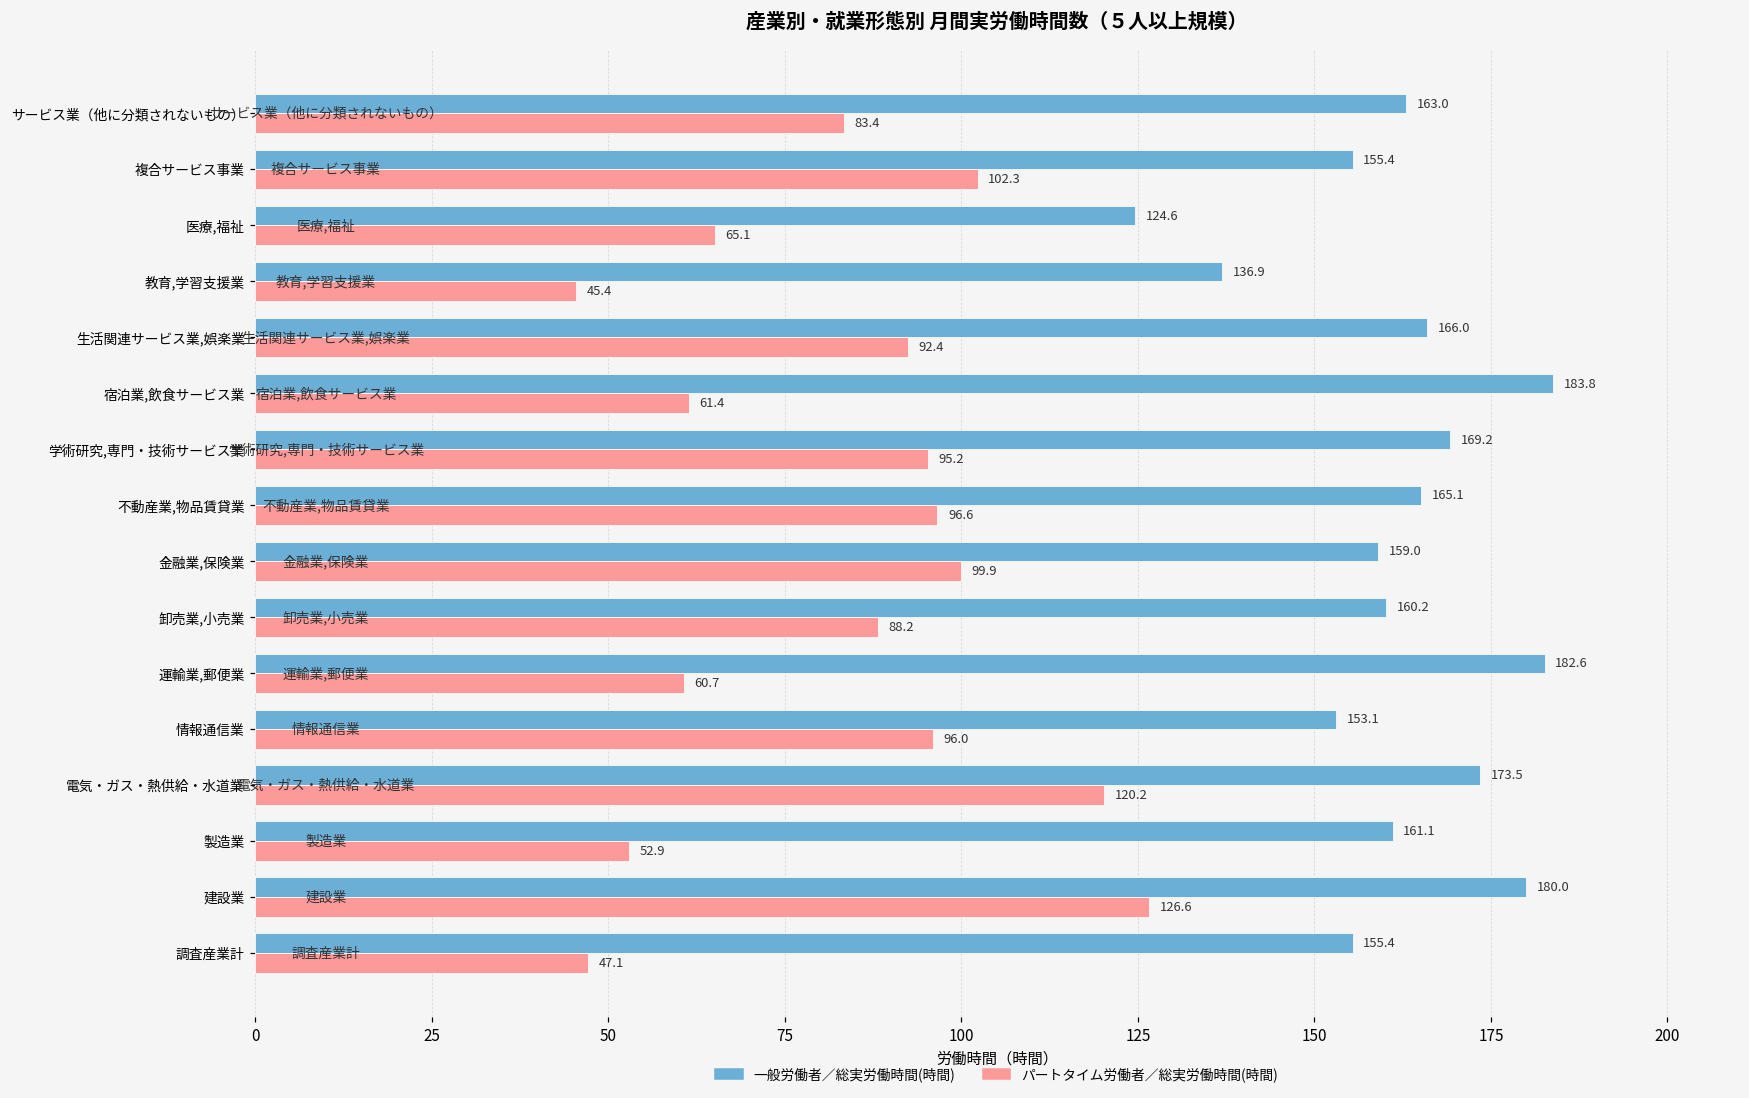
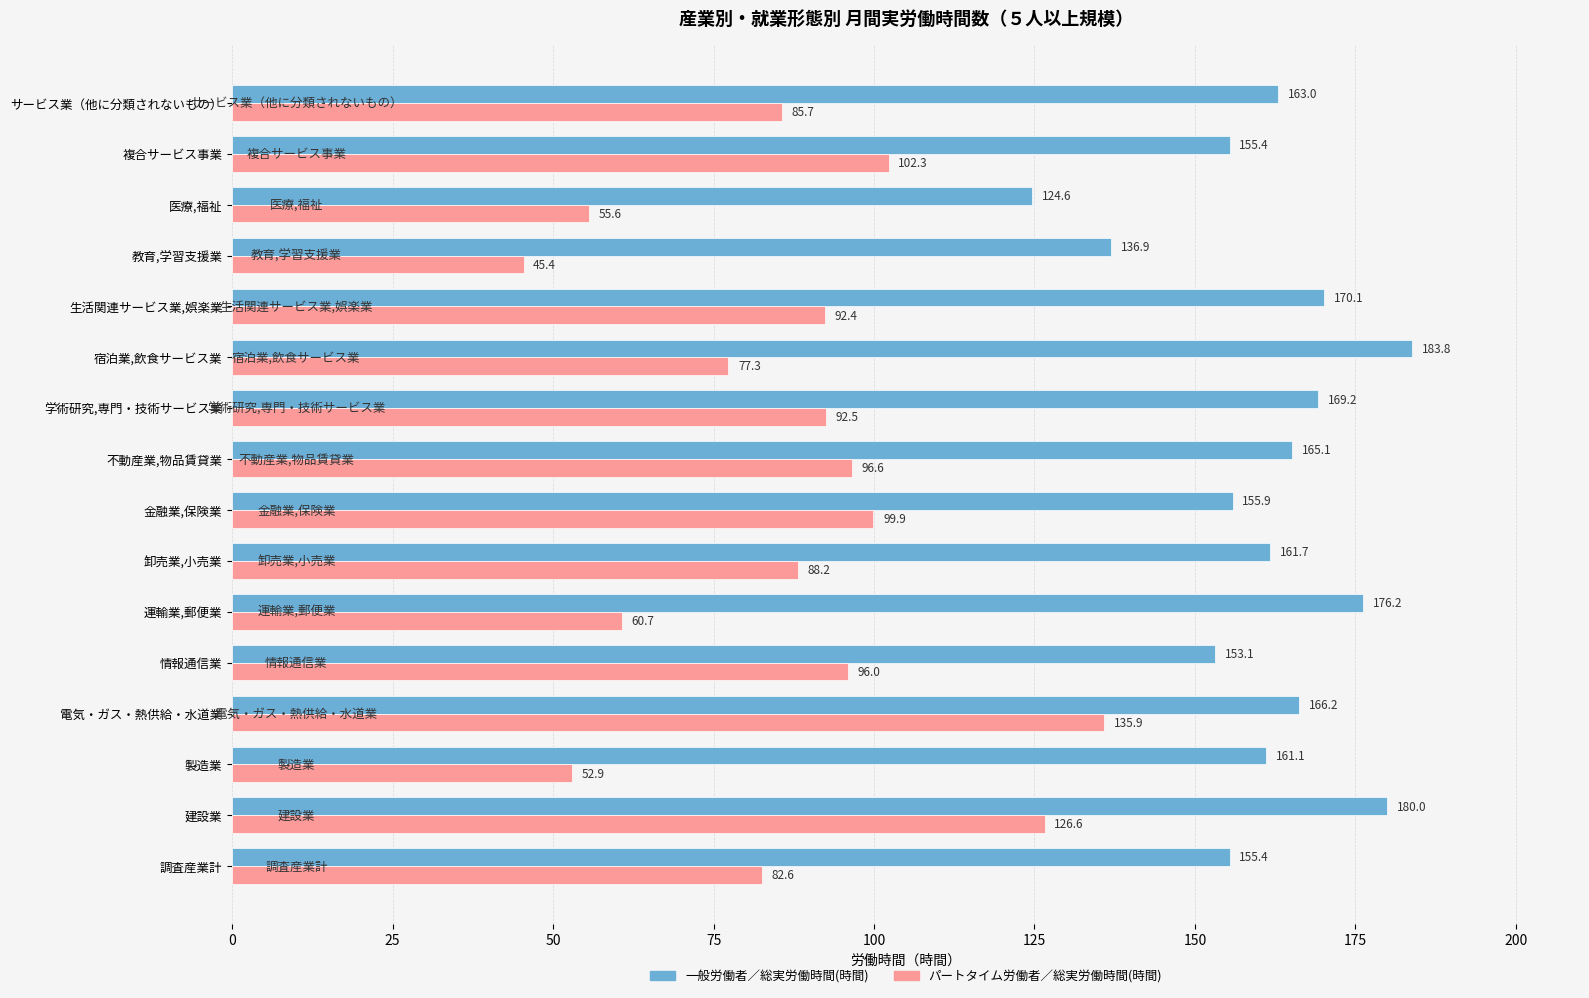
  {
    "一般労働者／総実労働時間(時間)": {
      "サービス業（他に分類されないもの）": 163.0,
      "複合サービス事業": 155.4,
      "医療,福祉": 124.6,
      "教育,学習支援業": 136.9,
-     "生活関連サービス業,娯楽業": 166.0,
+     "生活関連サービス業,娯楽業": 170.1,
      "宿泊業,飲食サービス業": 183.8,
      "学術研究,専門・技術サービス業": 169.2,
      "不動産業,物品賃貸業": 165.1,
-     "金融業,保険業": 159.0,
-     "卸売業,小売業": 160.2,
-     "運輸業,郵便業": 182.6,
+     "金融業,保険業": 155.9,
+     "卸売業,小売業": 161.7,
+     "運輸業,郵便業": 176.2,
      "情報通信業": 153.1,
-     "電気・ガス・熱供給・水道業": 173.5,
+     "電気・ガス・熱供給・水道業": 166.2,
      "製造業": 161.1,
      "建設業": 180.0,
      "調査産業計": 155.4
    },
    "パートタイム労働者／総実労働時間(時間)": {
-     "サービス業（他に分類されないもの）": 83.4,
+     "サービス業（他に分類されないもの）": 85.7,
      "複合サービス事業": 102.3,
-     "医療,福祉": 65.1,
+     "医療,福祉": 55.6,
      "教育,学習支援業": 45.4,
      "生活関連サービス業,娯楽業": 92.4,
-     "宿泊業,飲食サービス業": 61.4,
-     "学術研究,専門・技術サービス業": 95.2,
+     "宿泊業,飲食サービス業": 77.3,
+     "学術研究,専門・技術サービス業": 92.5,
      "不動産業,物品賃貸業": 96.6,
      "金融業,保険業": 99.9,
      "卸売業,小売業": 88.2,
      "運輸業,郵便業": 60.7,
      "情報通信業": 96.0,
-     "電気・ガス・熱供給・水道業": 120.2,
+     "電気・ガス・熱供給・水道業": 135.9,
      "製造業": 52.9,
      "建設業": 126.6,
-     "調査産業計": 47.1
+     "調査産業計": 82.6
    }
  }
